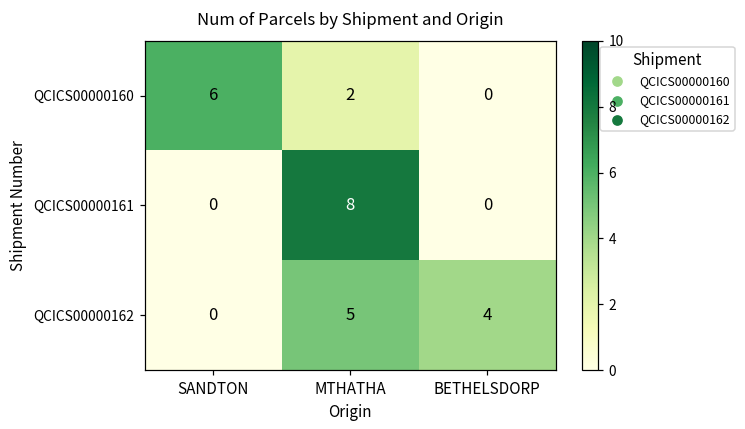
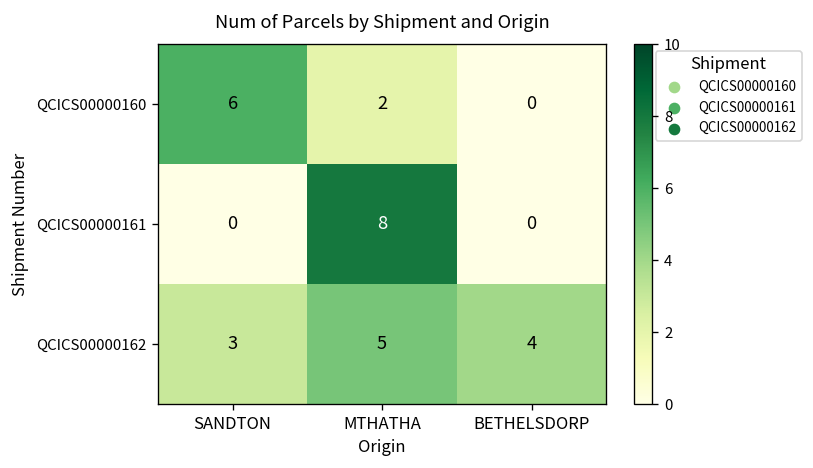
  {
    "QCICS00000160": {
      "SANDTON": 6,
      "MTHATHA": 2,
      "BETHELSDORP": 0
    },
    "QCICS00000161": {
      "SANDTON": 0,
      "MTHATHA": 8,
      "BETHELSDORP": 0
    },
    "QCICS00000162": {
-     "SANDTON": 0,
+     "SANDTON": 3,
      "MTHATHA": 5,
      "BETHELSDORP": 4
    }
  }
